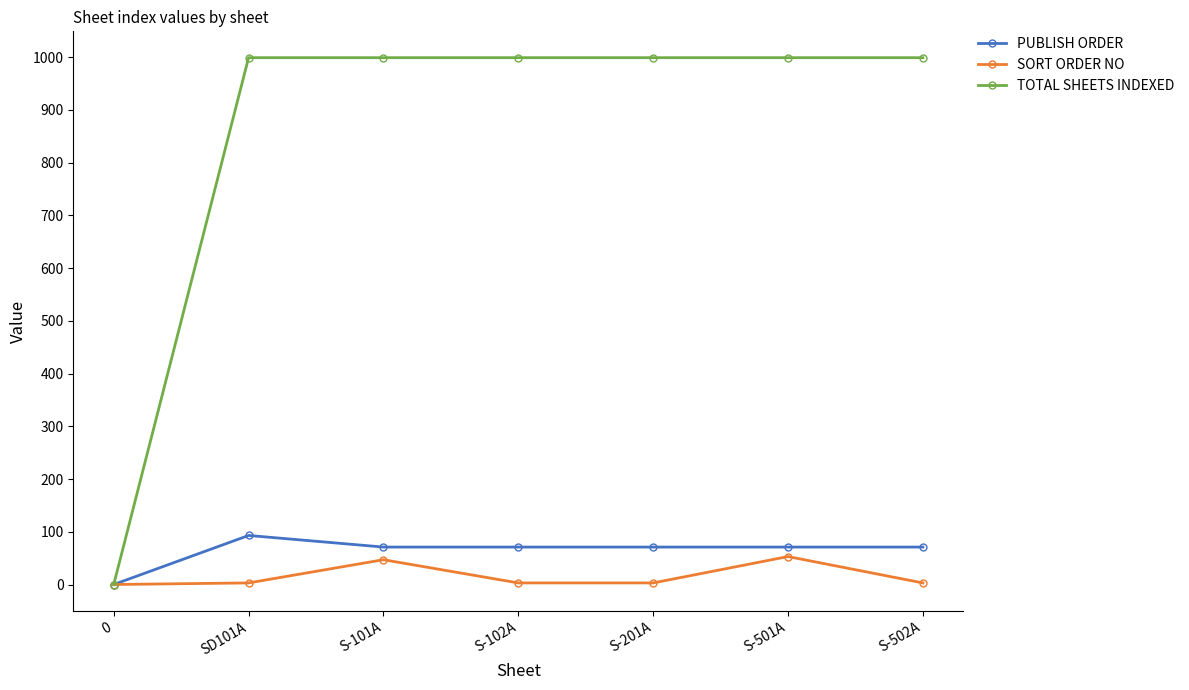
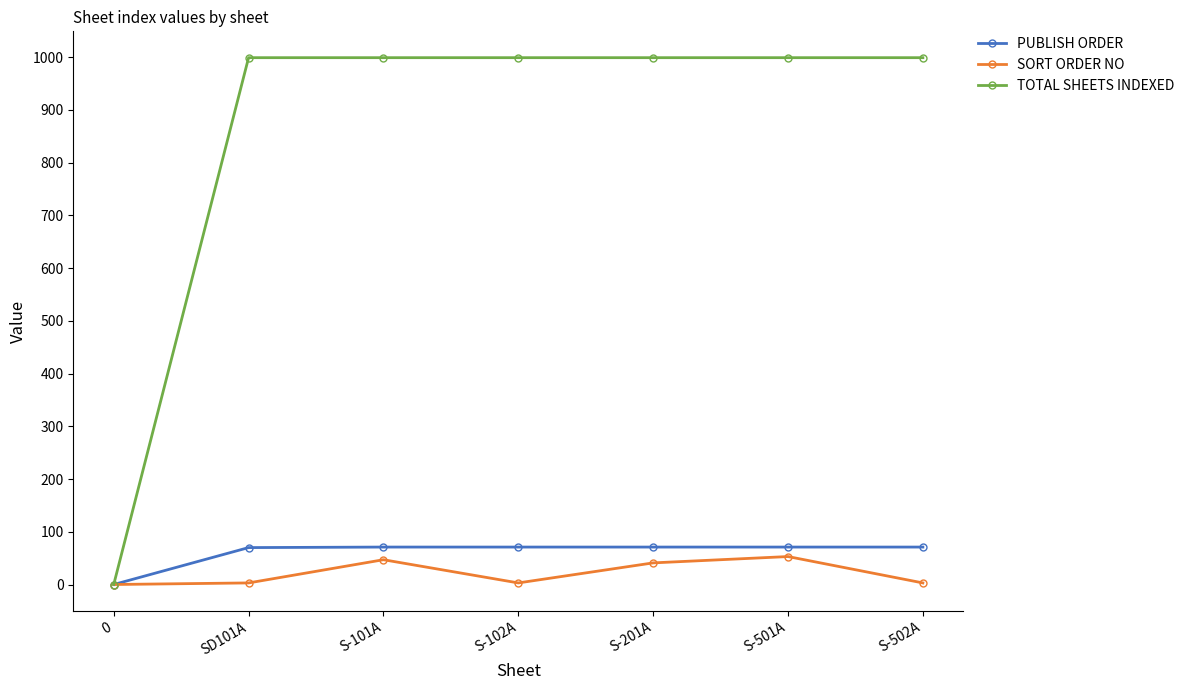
  {
    "PUBLISH ORDER": {
-     "SD101A": 90,
+     "SD101A": 70,
      "S-101A": 70,
      "S-102A": 70,
      "S-201A": 70,
      "S-501A": 70,
      "S-502A": 70
    },
    "SORT ORDER NO": {
      "SD101A": 0,
      "S-101A": 50,
      "S-102A": 0,
-     "S-201A": 0,
+     "S-201A": 40,
      "S-501A": 50,
      "S-502A": 0
    },
    "TOTAL SHEETS INDEXED": {
      "SD101A": 1000,
      "S-101A": 1000,
      "S-102A": 1000,
      "S-201A": 1000,
      "S-501A": 1000,
      "S-502A": 1000
    }
  }
